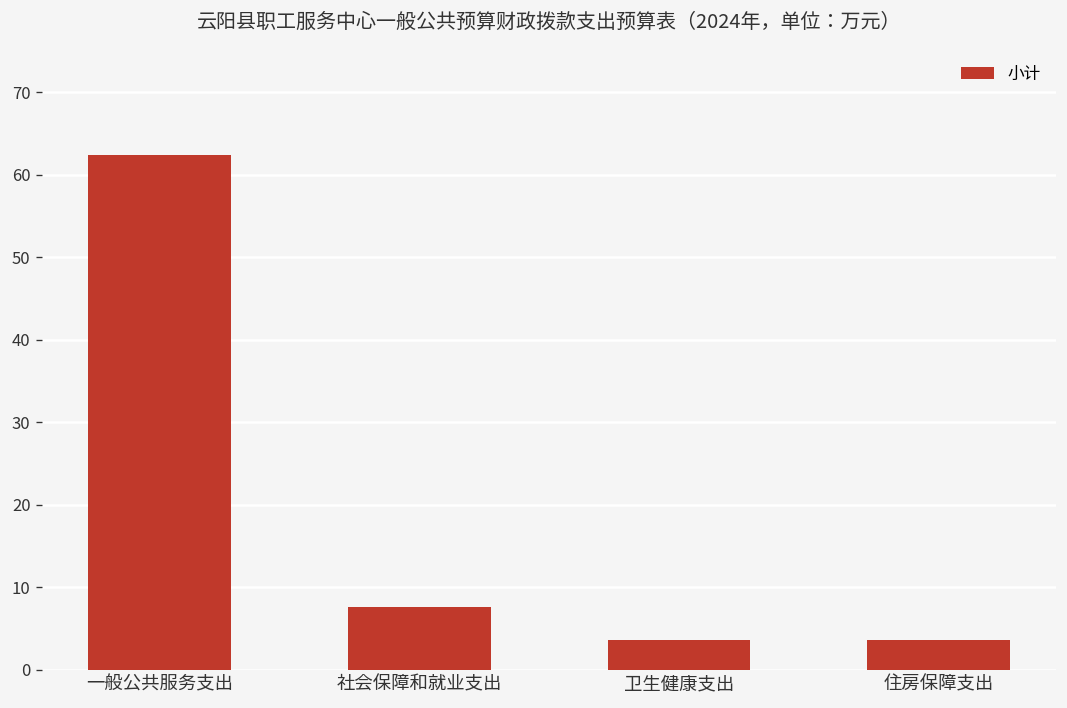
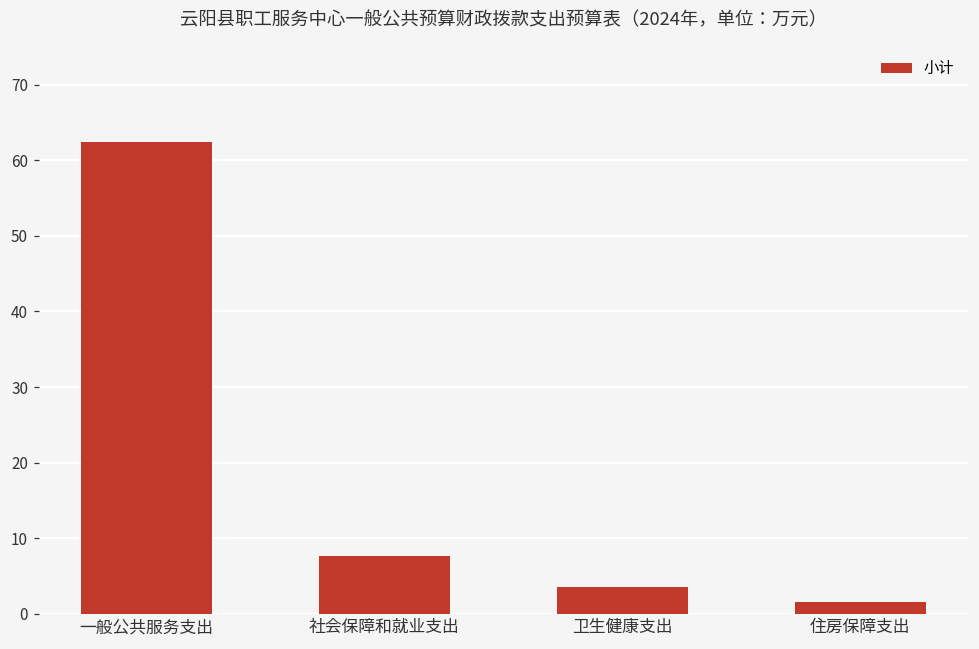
  {
    "一般公共服务支出": 62,
    "社会保障和就业支出": 8,
    "卫生健康支出": 4,
-   "住房保障支出": 4
+   "住房保障支出": 2
  }
